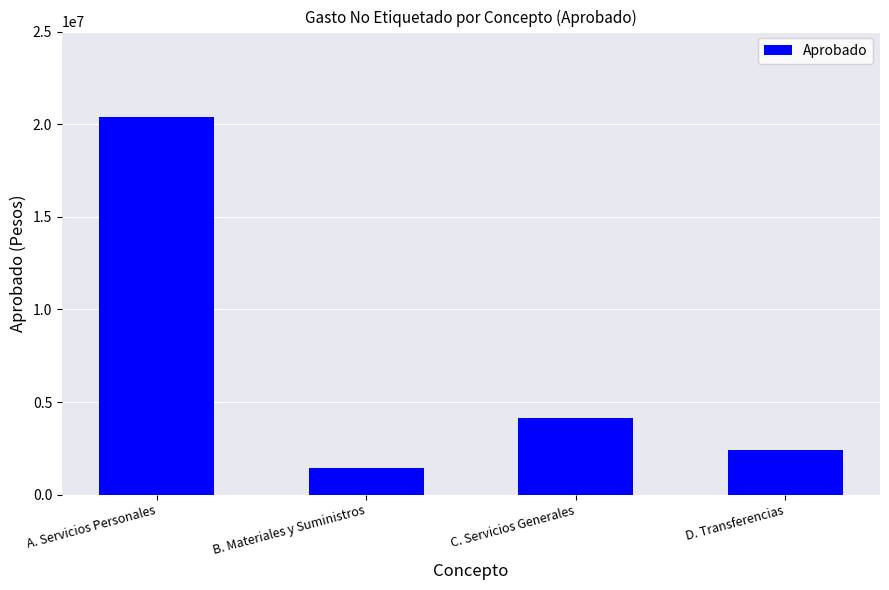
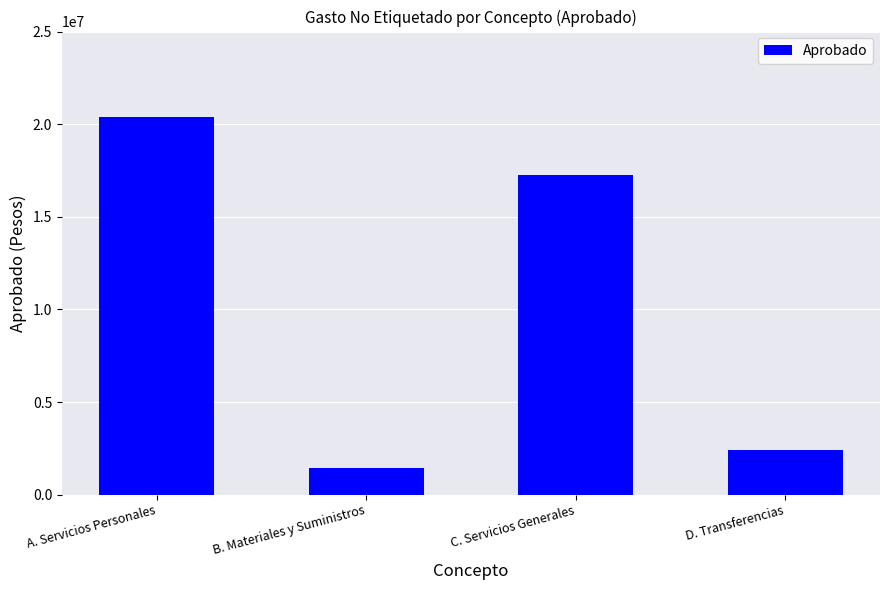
  {
    "A. Servicios Personales": 20400000,
    "B. Materiales y Suministros": 1400000,
-   "C. Servicios Generales": 4100000,
+   "C. Servicios Generales": 17200000,
    "D. Transferencias": 2400000
  }
